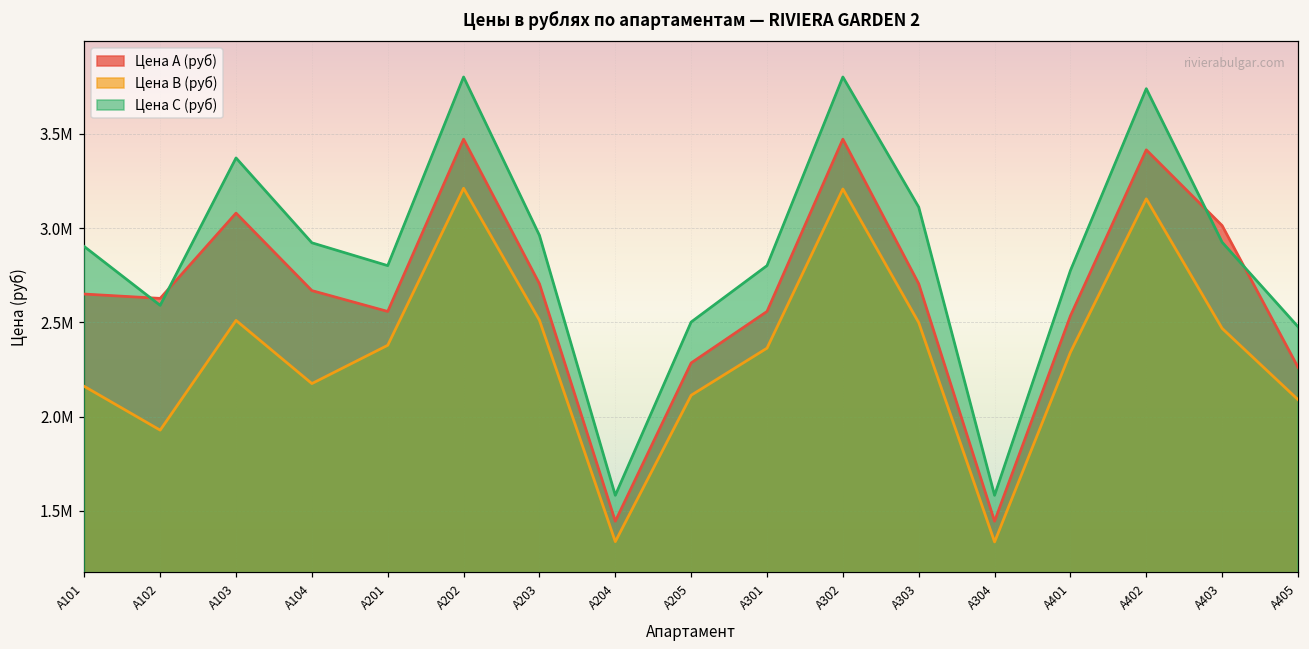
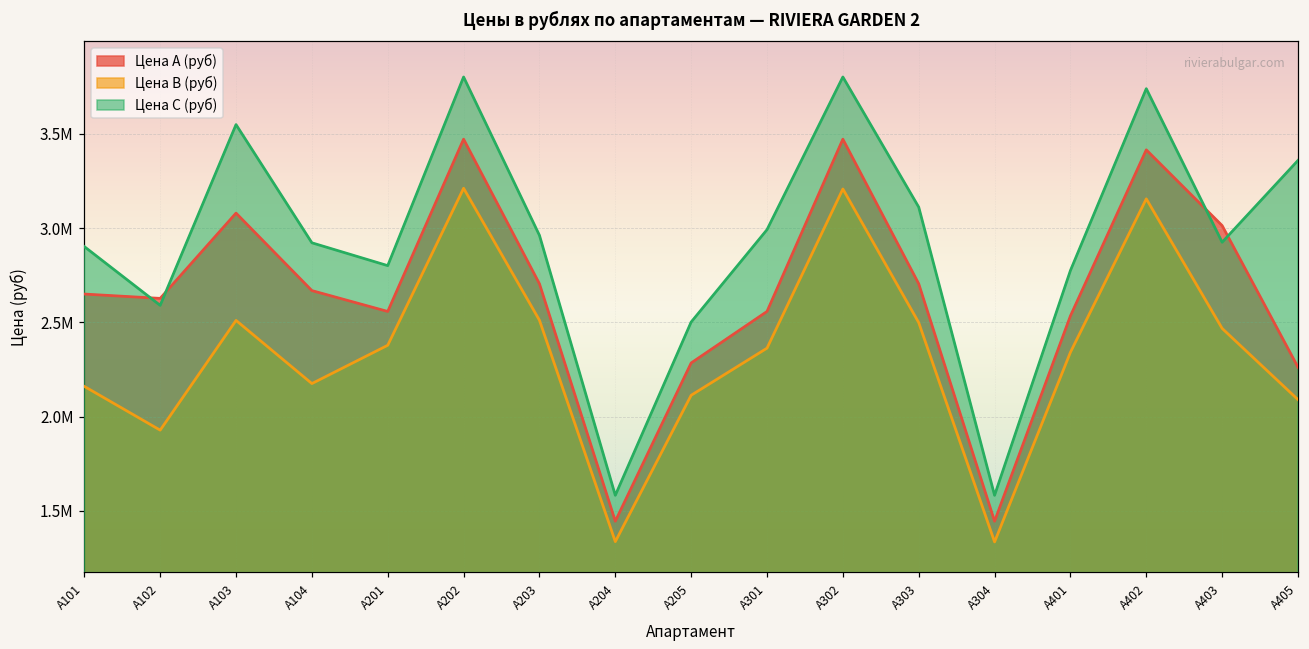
  {
    "Цена А (руб)": {
      "A101": 2650000,
      "A102": 2630000,
      "A103": 3080000,
      "A104": 2670000,
      "A201": 2560000,
      "A202": 3470000,
      "A203": 2710000,
      "A204": 1450000,
      "A205": 2290000,
      "A301": 2560000,
      "A302": 3470000,
      "A303": 2710000,
      "A304": 1450000,
      "A401": 2530000,
      "A402": 3420000,
      "A403": 3010000,
      "A405": 2260000
    },
    "Цена В (руб)": {
      "A101": 2160000,
      "A102": 1930000,
      "A103": 2510000,
      "A104": 2180000,
      "A201": 2380000,
      "A202": 3210000,
      "A203": 2510000,
      "A204": 1340000,
      "A205": 2110000,
      "A301": 2360000,
      "A302": 3210000,
      "A303": 2500000,
      "A304": 1340000,
      "A401": 2340000,
      "A402": 3160000,
      "A403": 2470000,
      "A405": 2090000
    },
    "Цена С (руб)": {
      "A101": 2900000,
      "A102": 2590000,
-     "A103": 3370000,
+     "A103": 3550000,
      "A104": 2920000,
      "A201": 2800000,
      "A202": 3800000,
      "A203": 2960000,
      "A204": 1580000,
      "A205": 2500000,
-     "A301": 2800000,
+     "A301": 2990000,
      "A302": 3800000,
      "A303": 3110000,
      "A304": 1580000,
      "A401": 2780000,
      "A402": 3740000,
      "A403": 2930000,
-     "A405": 2480000
+     "A405": 3360000
    }
  }
